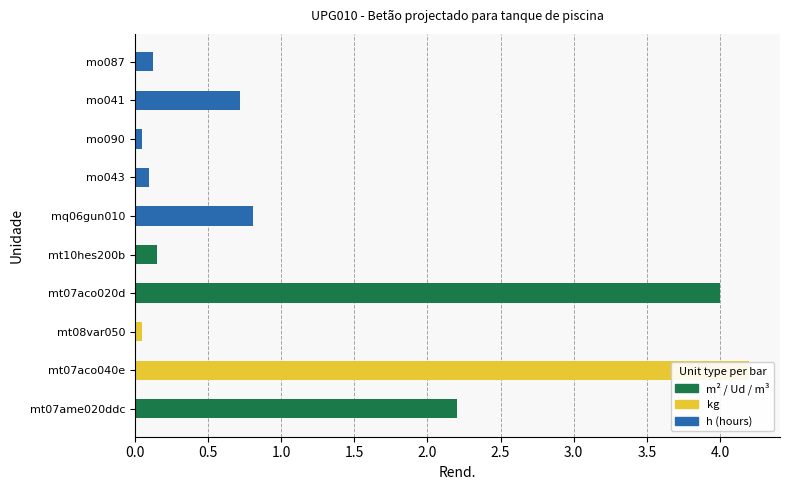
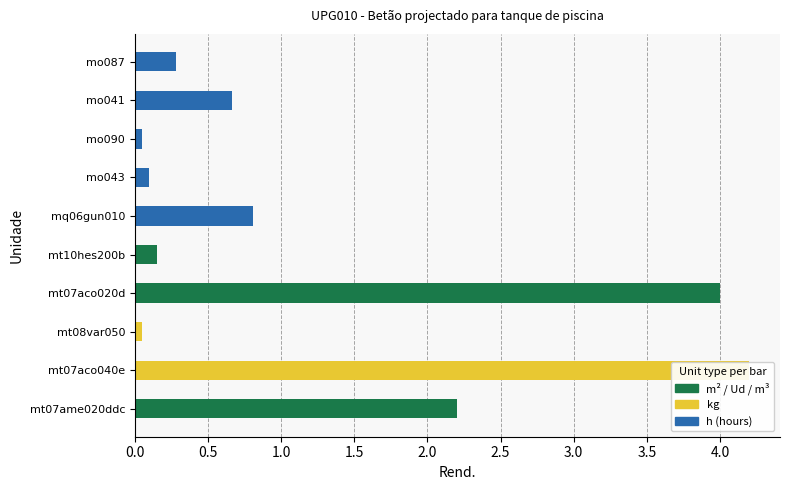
  {
    "h (hours)": {
-     "mo087": 0.13,
-     "mo041": 0.72,
+     "mo087": 0.28,
+     "mo041": 0.66,
      "mo090": 0.05,
      "mo043": 0.10,
      "mq06gun010": 0.81
    }
  }
